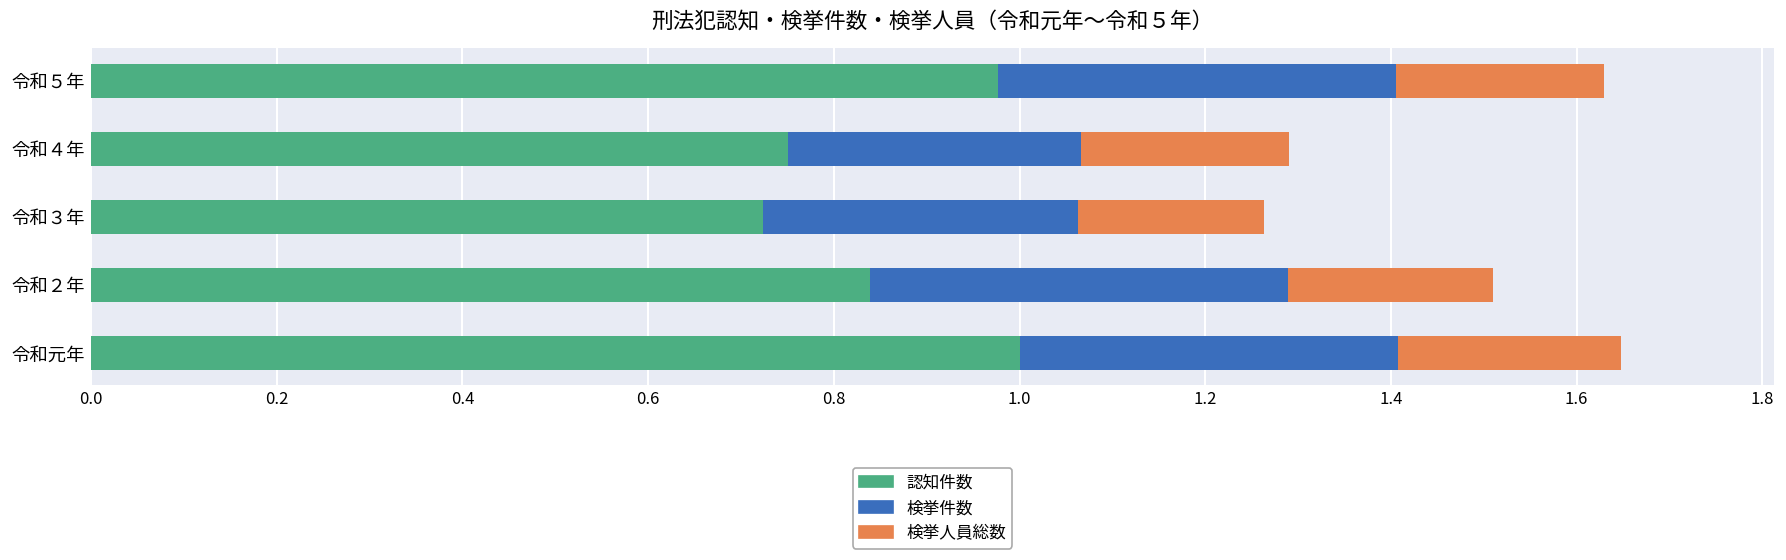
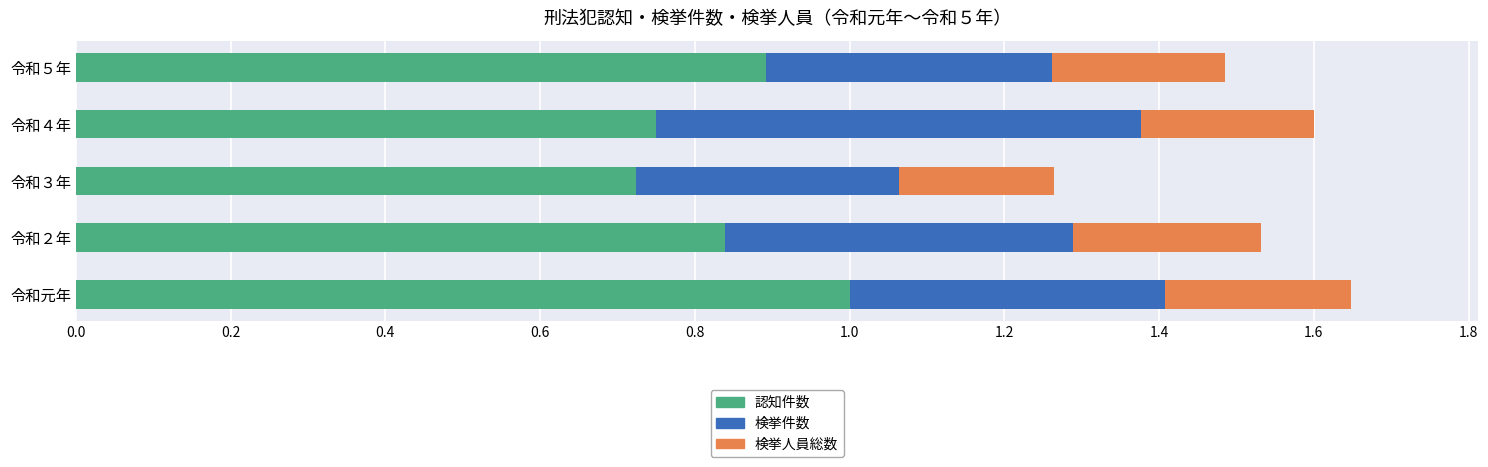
  {
    "認知件数": {
-     "令和５年": 0.98,
+     "令和５年": 0.89,
      "令和４年": 0.75,
      "令和３年": 0.72,
      "令和２年": 0.84,
      "令和元年": 1.00
    },
    "検挙件数": {
-     "令和５年": 0.43,
-     "令和４年": 0.32,
+     "令和５年": 0.37,
+     "令和４年": 0.63,
      "令和３年": 0.34,
      "令和２年": 0.45,
      "令和元年": 0.41
    },
    "検挙人員総数": {
      "令和５年": 0.22,
      "令和４年": 0.22,
      "令和３年": 0.20,
-     "令和２年": 0.22,
+     "令和２年": 0.24,
      "令和元年": 0.24
    }
  }
